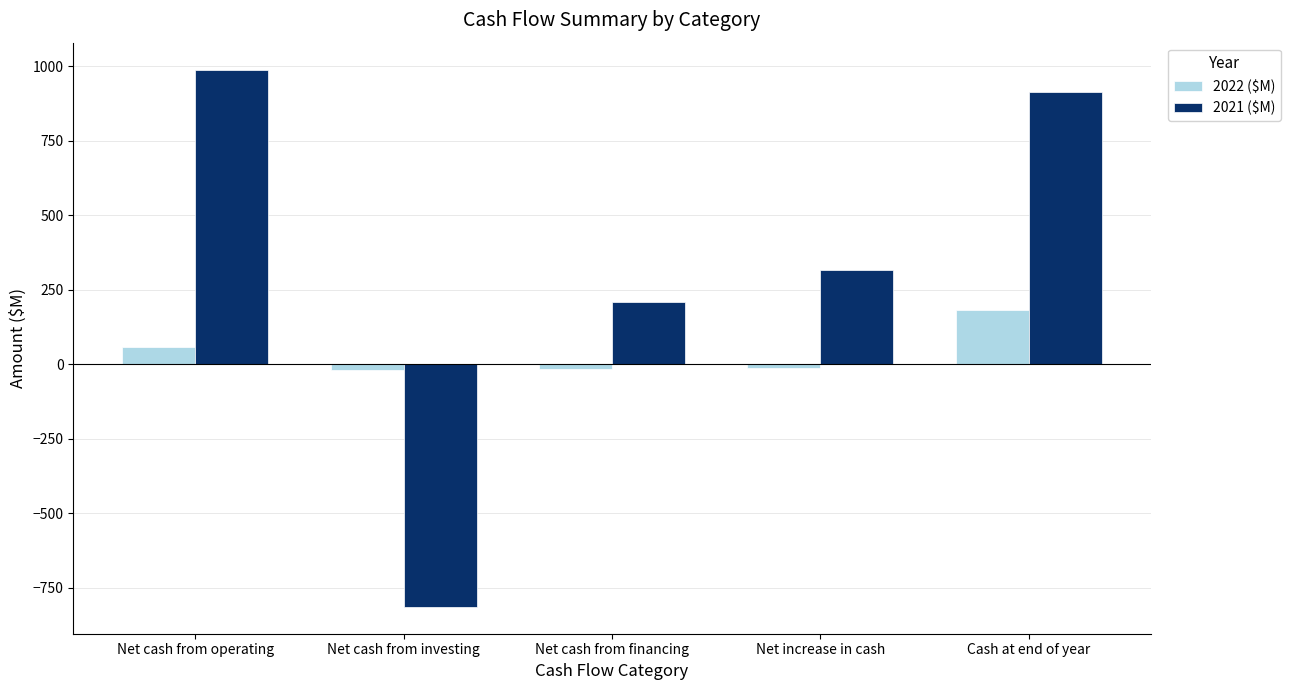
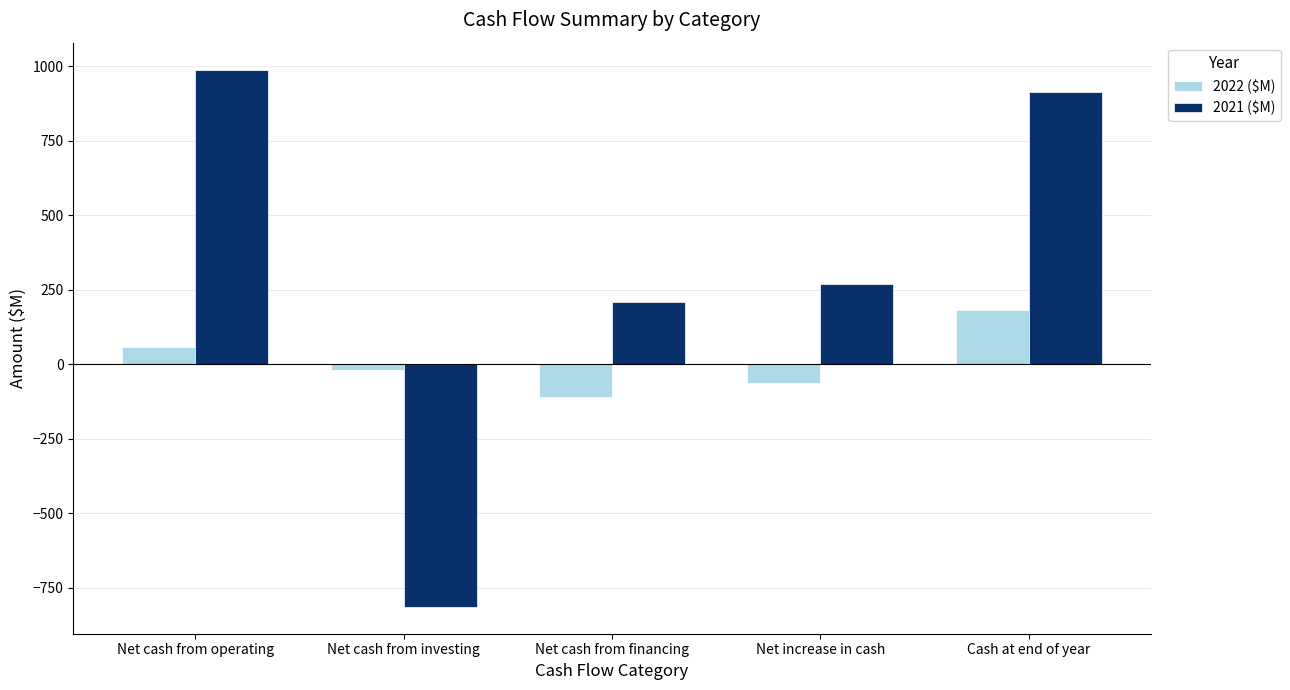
  {
    "2022 ($M)": {
      "Net cash from operating": 60,
      "Net cash from investing": -20,
-     "Net cash from financing": -10,
-     "Net increase in cash": -10,
+     "Net cash from financing": -110,
+     "Net increase in cash": -60,
      "Cash at end of year": 180
    },
    "2021 ($M)": {
      "Net cash from operating": 990,
      "Net cash from investing": -810,
      "Net cash from financing": 210,
-     "Net increase in cash": 320,
+     "Net increase in cash": 270,
      "Cash at end of year": 910
    }
  }
